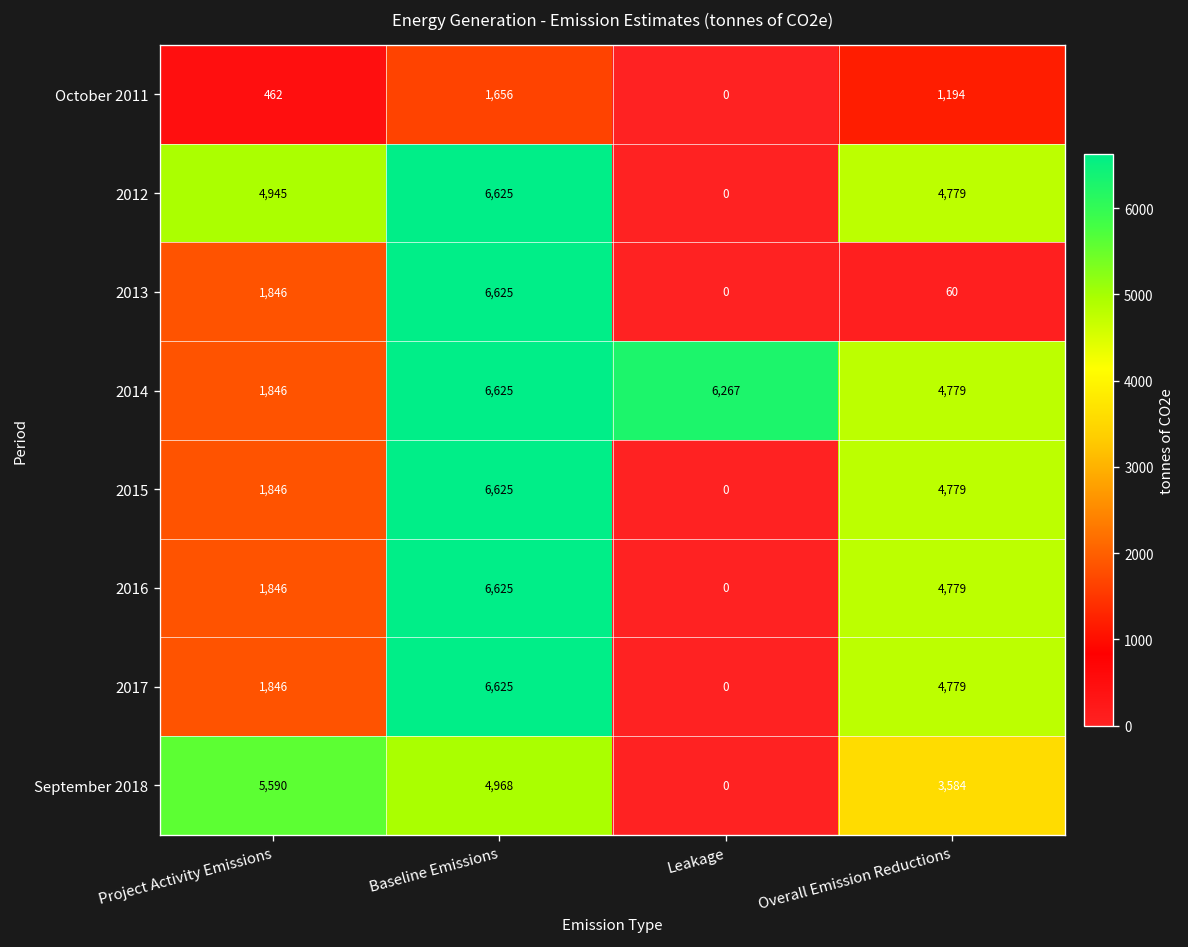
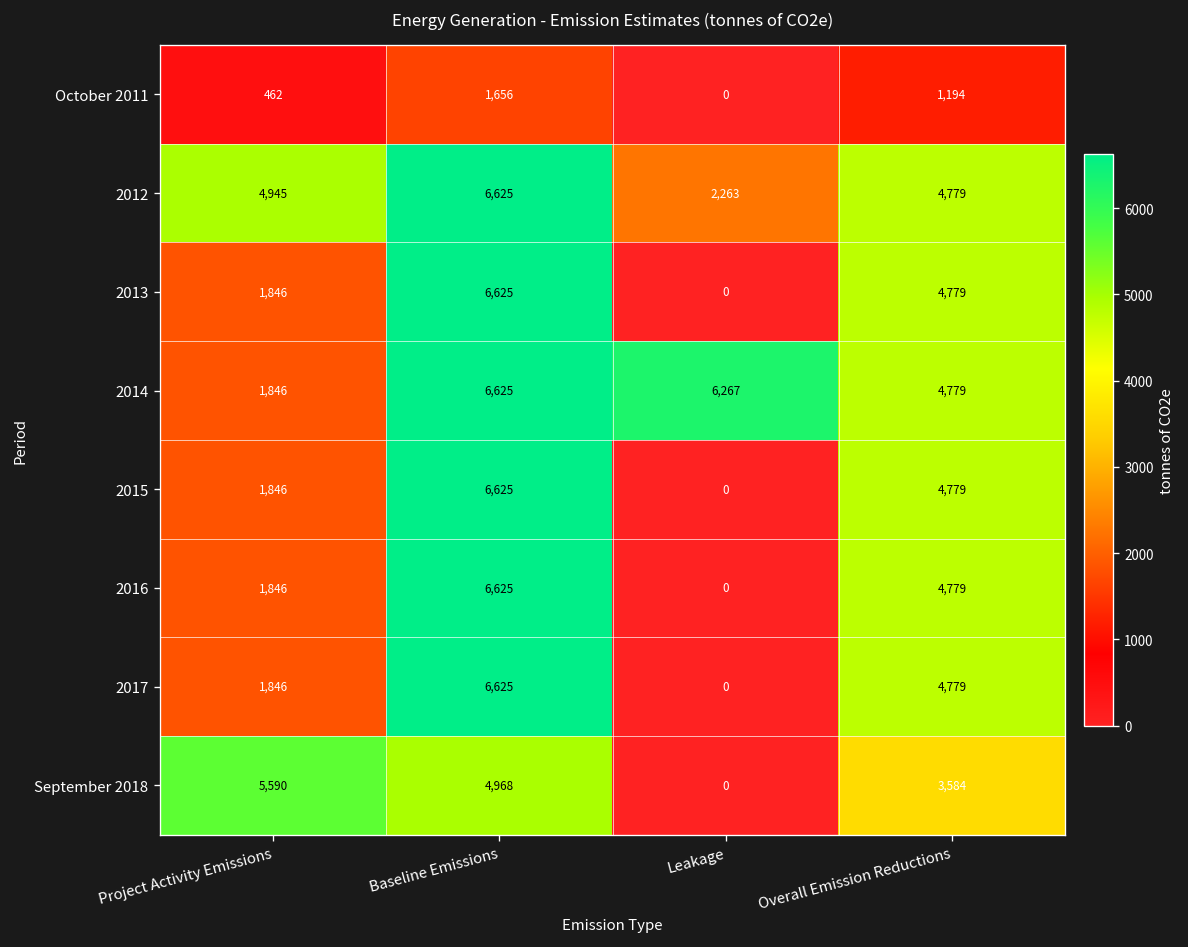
  {
    "October 2011": {
      "Project Activity Emissions": "462",
      "Baseline Emissions": "1,656",
      "Leakage": "0",
      "Overall Emission Reductions": "1,194"
    },
    "2012": {
      "Project Activity Emissions": "4,945",
      "Baseline Emissions": "6,625",
-     "Leakage": "0",
+     "Leakage": "2,263",
      "Overall Emission Reductions": "4,779"
    },
    "2013": {
      "Project Activity Emissions": "1,846",
      "Baseline Emissions": "6,625",
      "Leakage": "0",
-     "Overall Emission Reductions": "60"
+     "Overall Emission Reductions": "4,779"
    },
    "2014": {
      "Project Activity Emissions": "1,846",
      "Baseline Emissions": "6,625",
      "Leakage": "6,267",
      "Overall Emission Reductions": "4,779"
    },
    "2015": {
      "Project Activity Emissions": "1,846",
      "Baseline Emissions": "6,625",
      "Leakage": "0",
      "Overall Emission Reductions": "4,779"
    },
    "2016": {
      "Project Activity Emissions": "1,846",
      "Baseline Emissions": "6,625",
      "Leakage": "0",
      "Overall Emission Reductions": "4,779"
    },
    "2017": {
      "Project Activity Emissions": "1,846",
      "Baseline Emissions": "6,625",
      "Leakage": "0",
      "Overall Emission Reductions": "4,779"
    },
    "September 2018": {
      "Project Activity Emissions": "5,590",
      "Baseline Emissions": "4,968",
      "Leakage": "0",
      "Overall Emission Reductions": "3,584"
    }
  }
